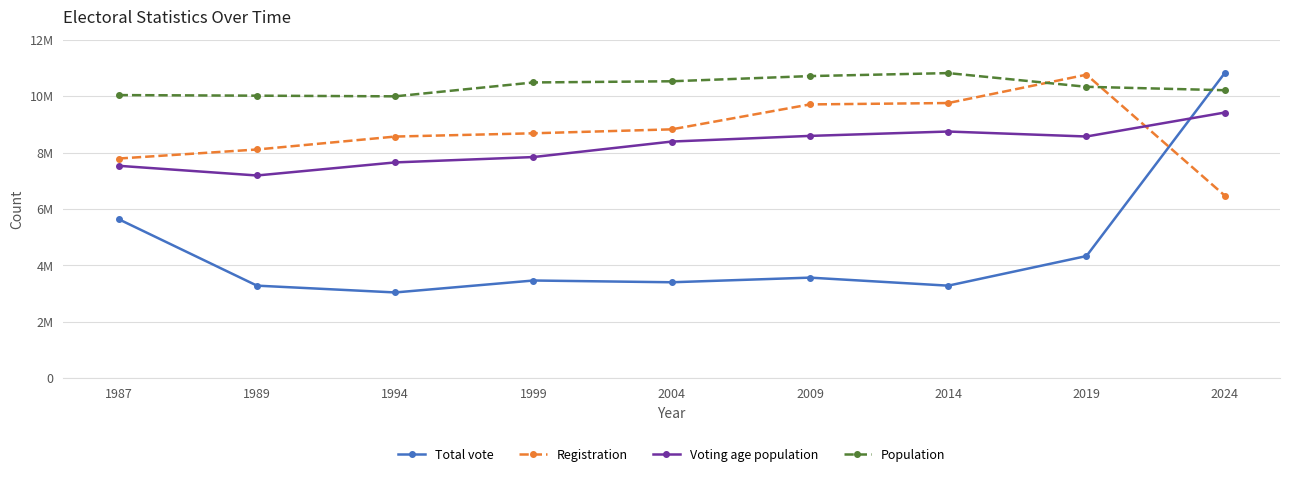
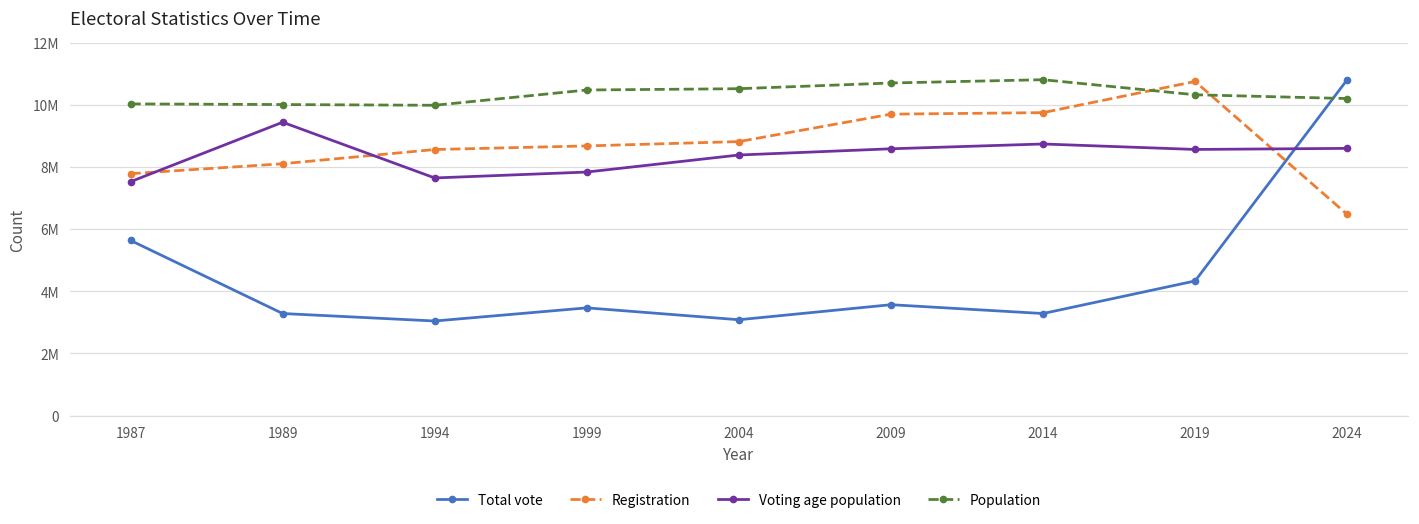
  {
    "Total vote": {
      "1987": 5600000,
      "1989": 3300000,
      "1994": 3000000,
      "1999": 3500000,
-     "2004": 3400000,
+     "2004": 3100000,
      "2009": 3600000,
      "2014": 3300000,
      "2019": 4300000,
      "2024": 10800000
    },
    "Registration": {
      "1987": 7800000,
      "1989": 8100000,
      "1994": 8600000,
      "1999": 8700000,
      "2004": 8800000,
      "2009": 9700000,
      "2014": 9800000,
      "2019": 10800000,
      "2024": 6500000
    },
    "Voting age population": {
      "1987": 7500000,
-     "1989": 7200000,
+     "1989": 9400000,
      "1994": 7700000,
      "1999": 7800000,
      "2004": 8400000,
      "2009": 8600000,
      "2014": 8700000,
      "2019": 8600000,
-     "2024": 9400000
+     "2024": 8600000
    },
    "Population": {
      "1987": 10000000,
      "1989": 10000000,
      "1994": 10000000,
      "1999": 10500000,
      "2004": 10500000,
      "2009": 10700000,
      "2014": 10800000,
      "2019": 10300000,
      "2024": 10200000
    }
  }
